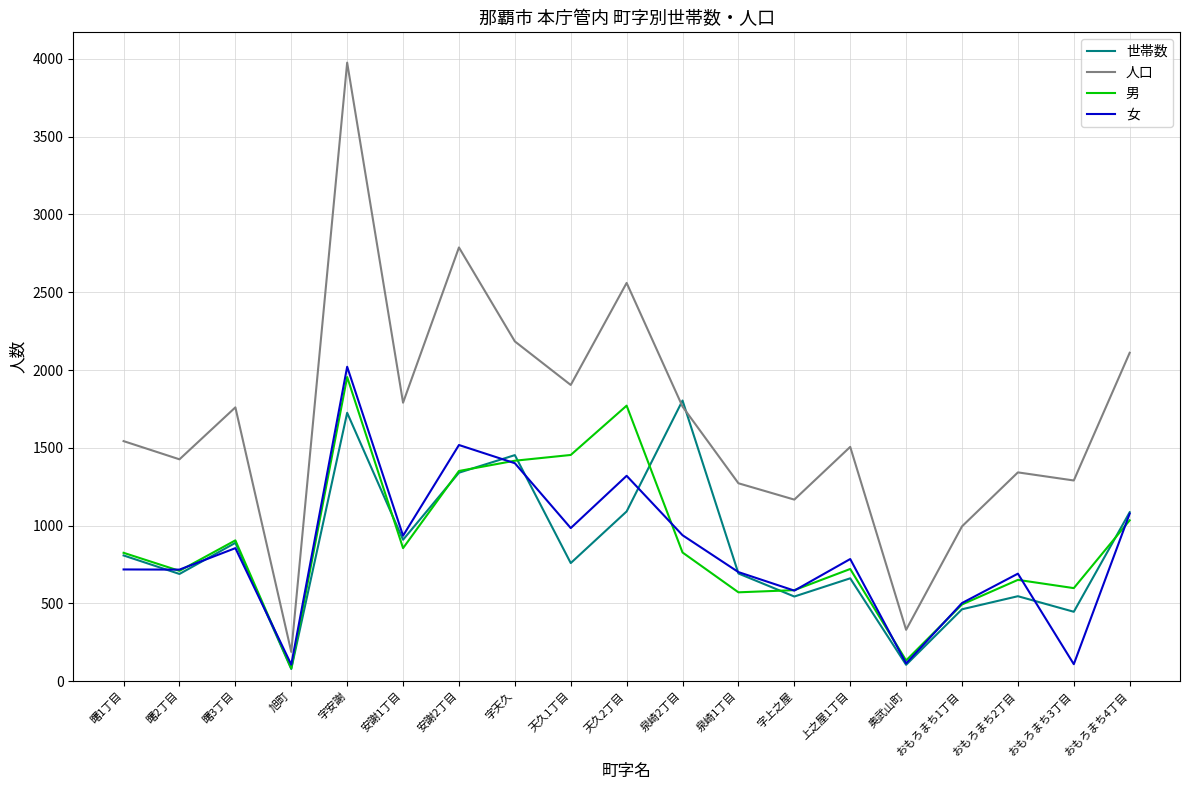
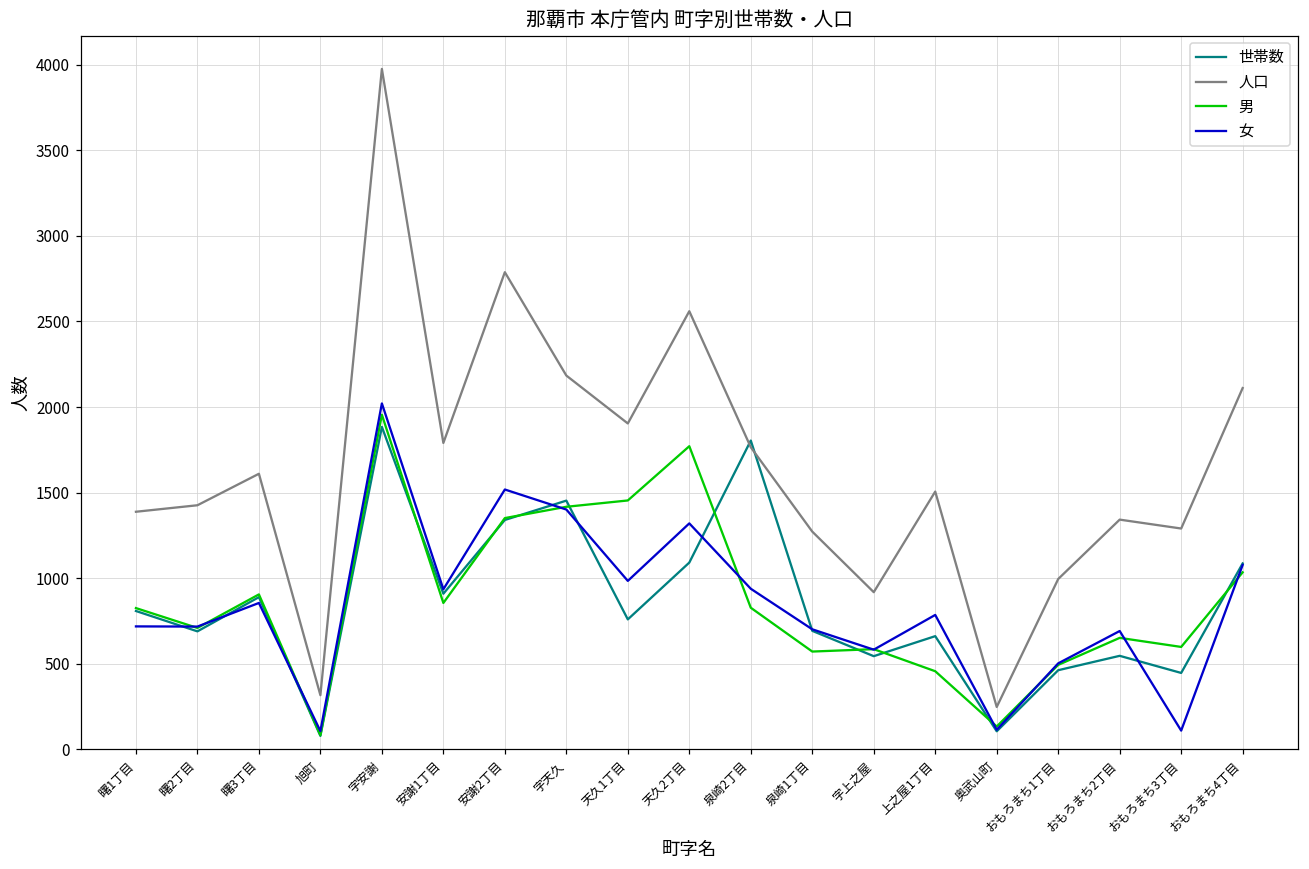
  {
    "世帯数": {
      "曙1丁目": 810,
      "曙2丁目": 690,
-     "字安謝": 1730,
+     "字安謝": 1880,
      "安謝1丁目": 910,
      "字天久": 1450,
      "天久1丁目": 760,
      "天久2丁目": 1090,
      "泉崎2丁目": 1800,
      "字上之屋": 540,
      "上之屋1丁目": 660,
      "おもろまち1丁目": 460,
      "おもろまち2丁目": 550,
      "おもろまち3丁目": 450
    },
    "人口": {
-     "曙1丁目": 1540,
+     "曙1丁目": 1390,
      "曙2丁目": 1430,
-     "曙3丁目": 1760,
-     "旭町": 190,
+     "曙3丁目": 1610,
+     "旭町": 320,
      "字安謝": 3980,
      "安謝1丁目": 1790,
      "安謝2丁目": 2790,
      "字天久": 2180,
      "天久1丁目": 1900,
      "天久2丁目": 2560,
      "泉崎2丁目": 1770,
      "泉崎1丁目": 1270,
-     "字上之屋": 1170,
+     "字上之屋": 920,
      "上之屋1丁目": 1510,
-     "奥武山町": 330,
+     "奥武山町": 250,
      "おもろまち1丁目": 1000,
      "おもろまち2丁目": 1340,
      "おもろまち3丁目": 1290,
      "おもろまち4丁目": 2110
    },
    "男": {
      "曙1丁目": 830,
      "字安謝": 1960,
      "安謝1丁目": 860,
      "天久1丁目": 1450,
      "天久2丁目": 1770,
      "泉崎2丁目": 830,
      "泉崎1丁目": 570,
-     "上之屋1丁目": 720,
+     "上之屋1丁目": 460,
      "奥武山町": 130,
      "おもろまち2丁目": 650,
      "おもろまち3丁目": 600,
      "おもろまち4丁目": 1030
    },
    "女": {
      "曙1丁目": 720,
      "曙3丁目": 860,
      "旭町": 110,
      "字安謝": 2020,
      "安謝1丁目": 940,
      "安謝2丁目": 1520,
      "天久1丁目": 980,
      "天久2丁目": 1320,
      "泉崎2丁目": 940,
      "上之屋1丁目": 790,
      "おもろまち2丁目": 690,
      "おもろまち3丁目": 110
    }
  }
